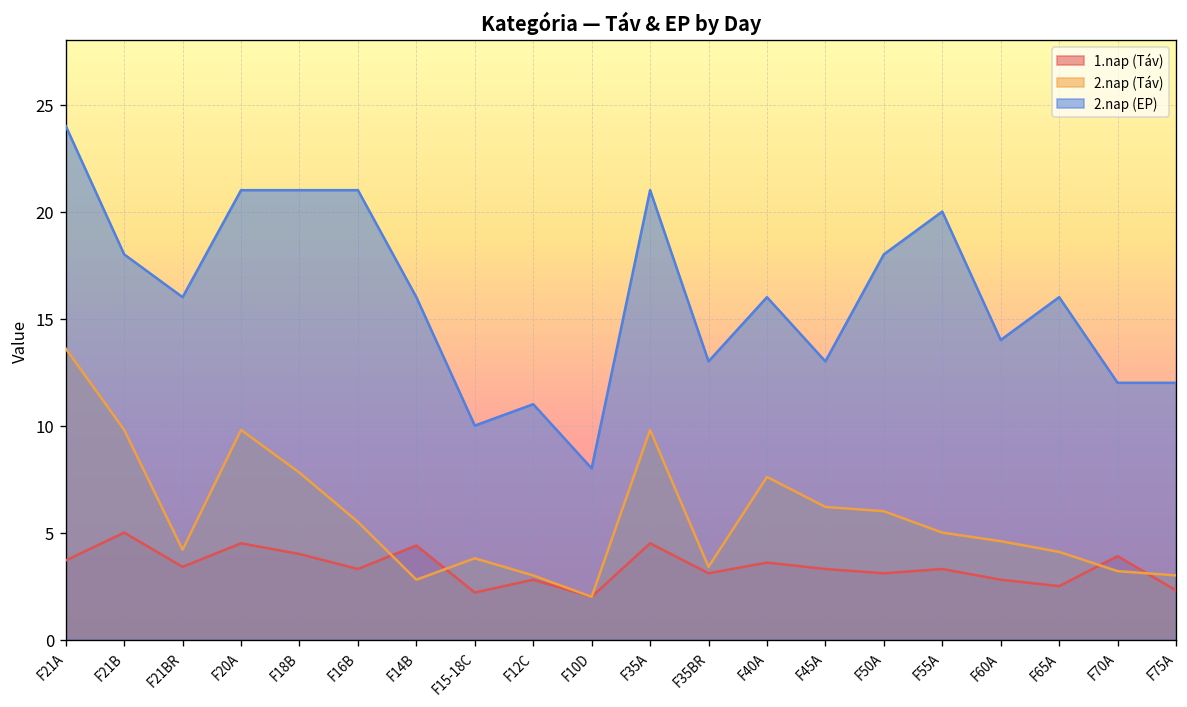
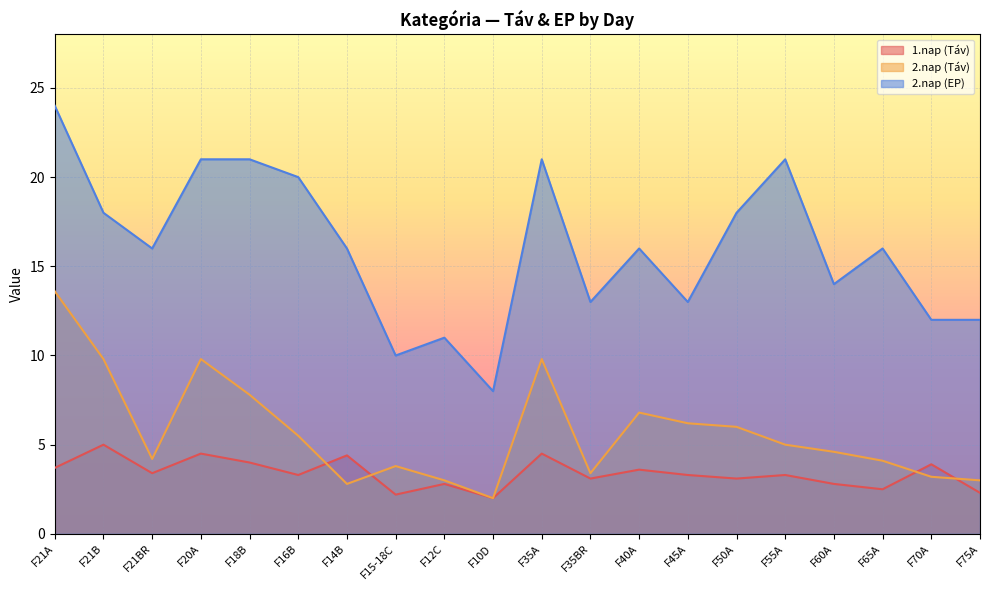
  {
    "1.nap (Táv)": {
      "F21A": 3.7,
      "F21B": 5.0,
      "F21BR": 3.4,
      "F20A": 4.5,
      "F18B": 4.0,
      "F16B": 3.3,
      "F14B": 4.4,
      "F15-18C": 2.2,
      "F12C": 2.8,
      "F35A": 4.5,
      "F35BR": 3.1,
      "F40A": 3.6,
      "F45A": 3.3,
      "F50A": 3.1,
      "F55A": 3.3,
      "F60A": 2.8,
      "F65A": 2.5,
      "F70A": 3.9,
      "F75A": 2.3
    },
    "2.nap (Táv)": {
      "F21A": 13.6,
      "F21B": 9.8,
      "F21BR": 4.2,
      "F20A": 9.8,
      "F18B": 7.8,
      "F16B": 5.5,
      "F14B": 2.8,
      "F15-18C": 3.8,
      "F12C": 3.0,
      "F35A": 9.8,
      "F35BR": 3.4,
-     "F40A": 7.6,
+     "F40A": 6.8,
      "F45A": 6.2,
      "F50A": 6.0,
      "F55A": 5.0,
      "F60A": 4.6,
      "F65A": 4.1,
      "F70A": 3.2,
      "F75A": 3.0
    },
    "2.nap (EP)": {
      "F21A": 24,
      "F21B": 18,
      "F21BR": 16,
      "F20A": 21,
      "F18B": 21,
-     "F16B": 21,
+     "F16B": 20,
      "F14B": 16,
      "F15-18C": 10,
      "F12C": 11,
      "F10D": 8,
      "F35A": 21,
      "F35BR": 13,
      "F40A": 16,
      "F45A": 13,
      "F50A": 18,
-     "F55A": 20,
+     "F55A": 21,
      "F60A": 14,
      "F65A": 16,
      "F70A": 12,
      "F75A": 12
    }
  }
